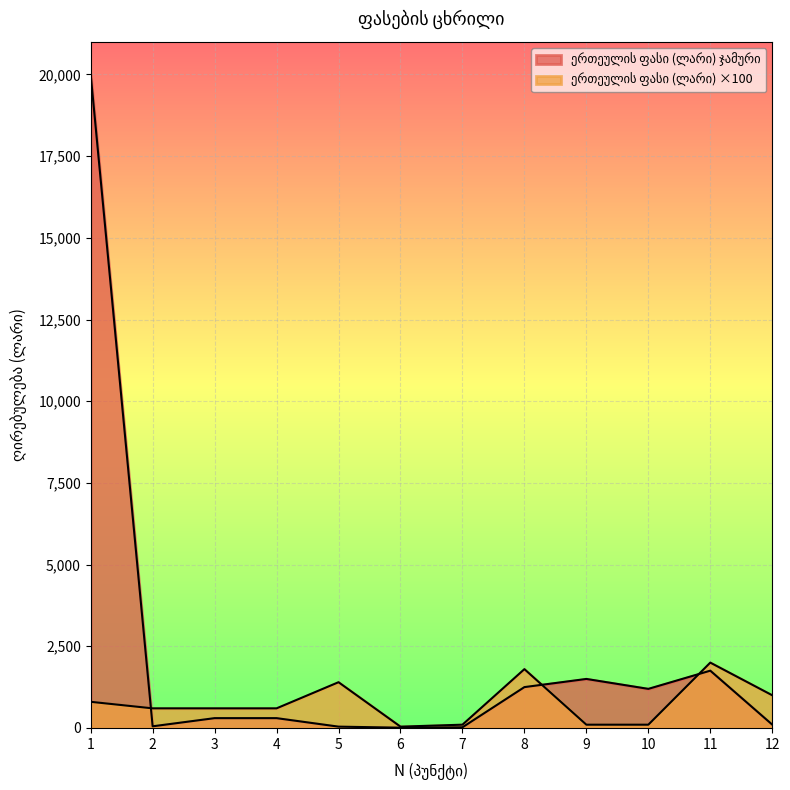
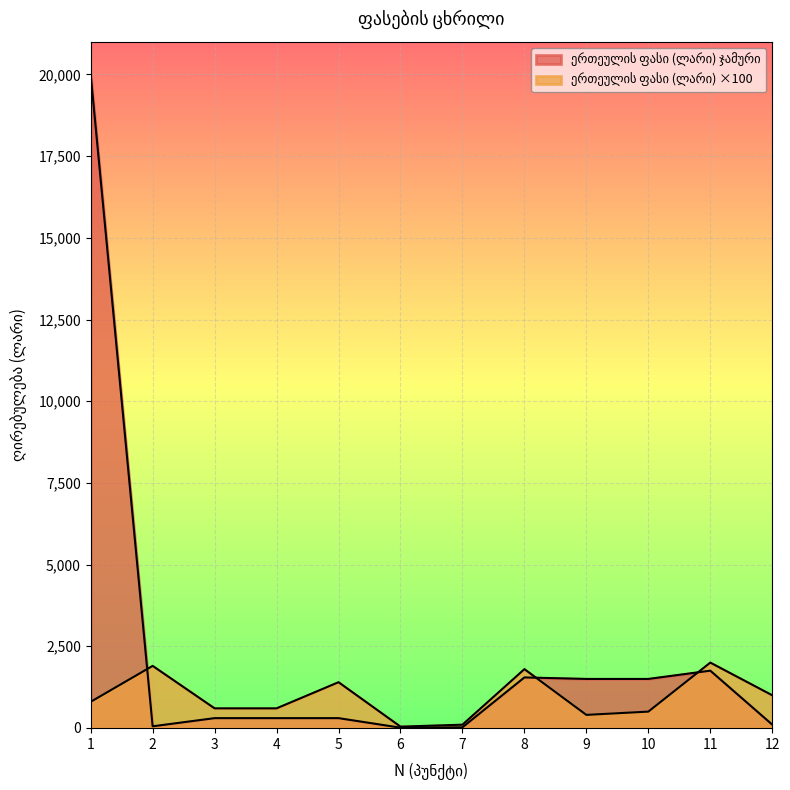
  {
    "ერთეულის ფასი (ლარი) ჯამური": {
      "1": "20,000",
      "2": "100",
      "3": "300",
      "4": "300",
-     "5": "0",
+     "5": "300",
      "7": "0",
-     "8": "1,300",
+     "8": "1,500",
      "9": "1,500",
-     "10": "1,200",
+     "10": "1,500",
      "11": "1,800",
      "12": "100"
    },
    "ერთეულის ფასი (ლარი) ×100": {
      "1": "800",
-     "2": "600",
+     "2": "1,900",
      "3": "600",
      "4": "600",
      "5": "1,400",
      "7": "100",
      "8": "1,800",
-     "9": "100",
-     "10": "100",
+     "9": "400",
+     "10": "500",
      "11": "2,000",
      "12": "1,000"
    }
  }
